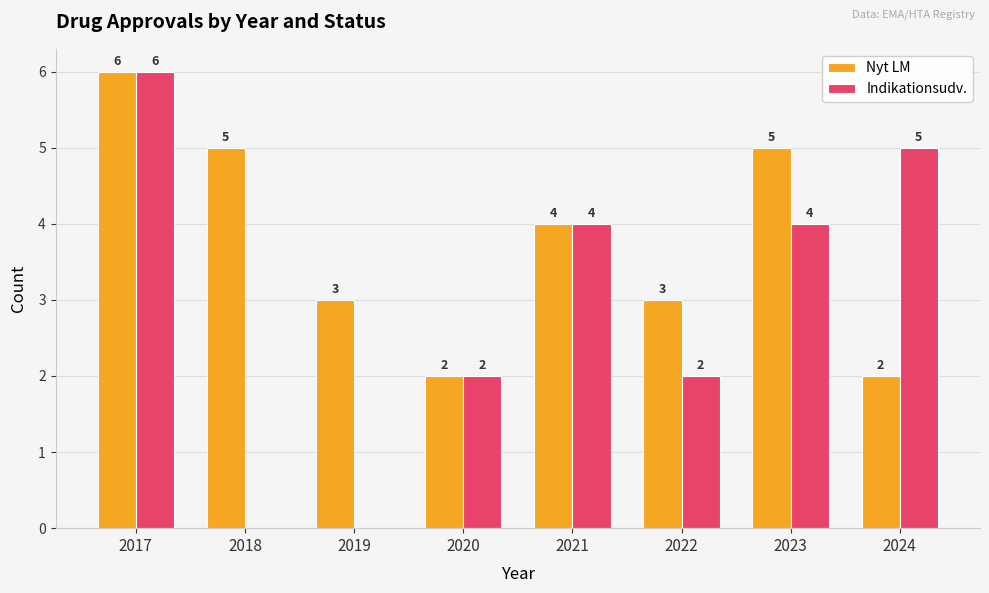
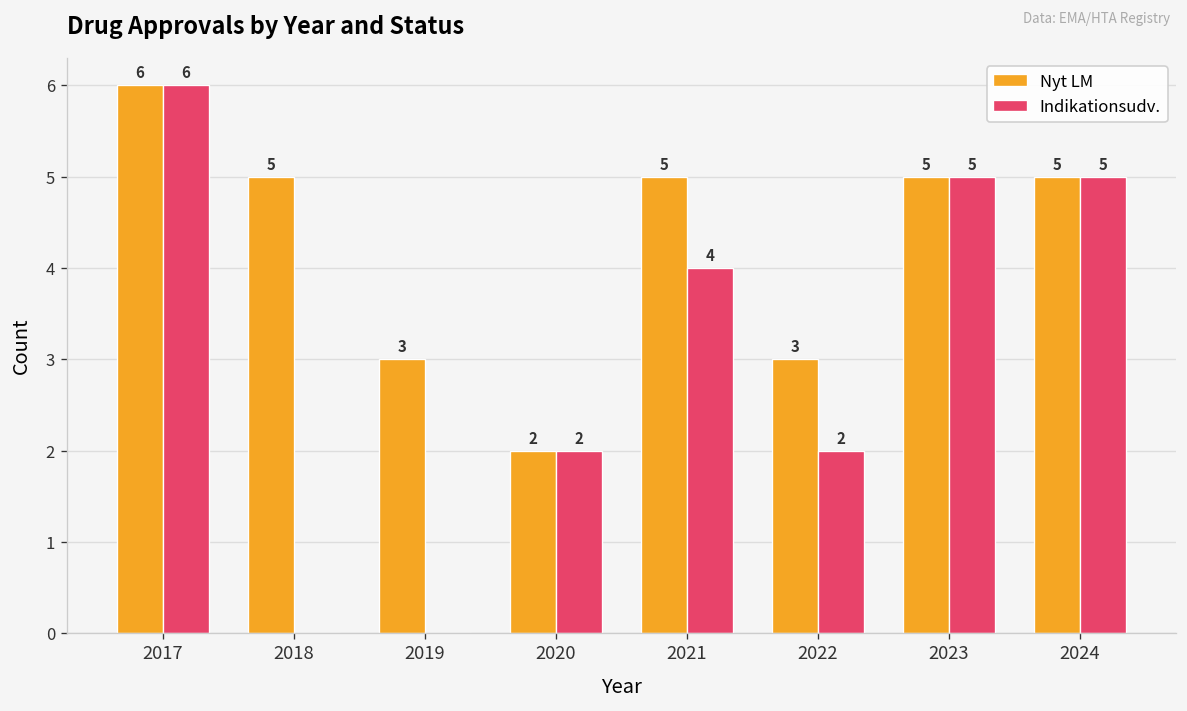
  {
    "Nyt LM": {
      "2017": 6,
      "2018": 5,
      "2019": 3,
      "2020": 2,
-     "2021": 4,
+     "2021": 5,
      "2022": 3,
      "2023": 5,
-     "2024": 2
+     "2024": 5
    },
    "Indikationsudv.": {
      "2017": 6,
      "2020": 2,
      "2021": 4,
      "2022": 2,
-     "2023": 4,
+     "2023": 5,
      "2024": 5
    }
  }
